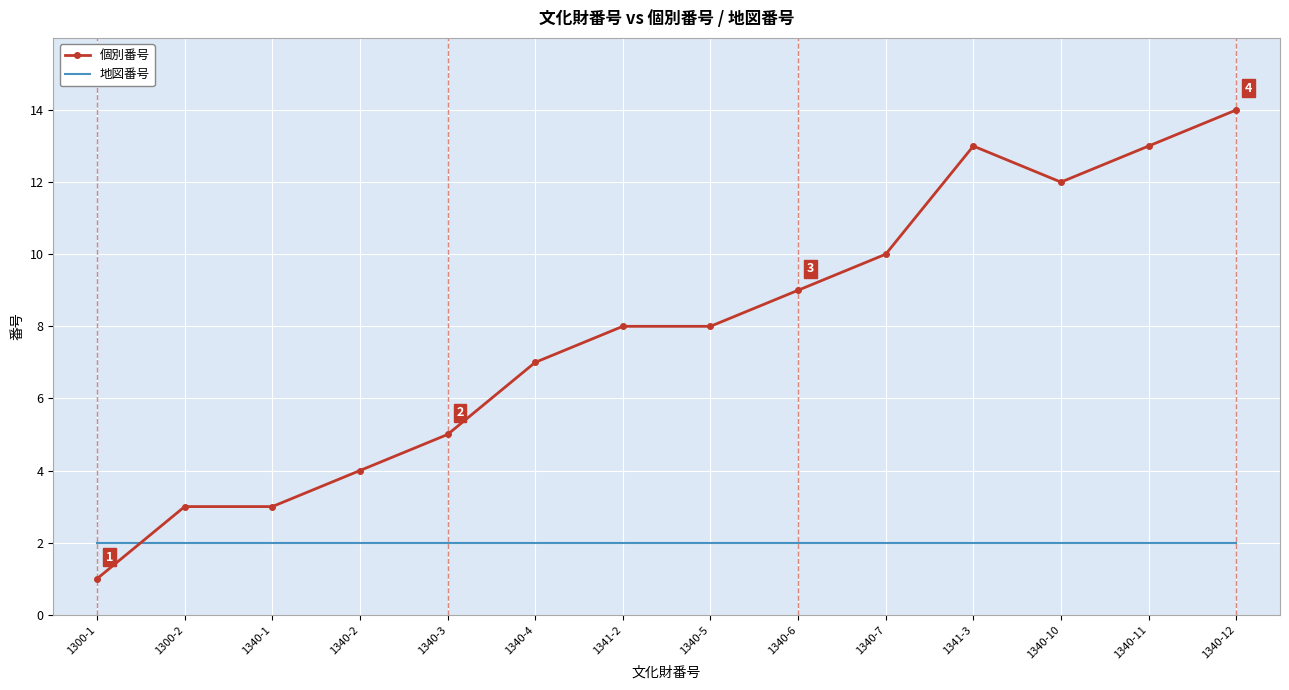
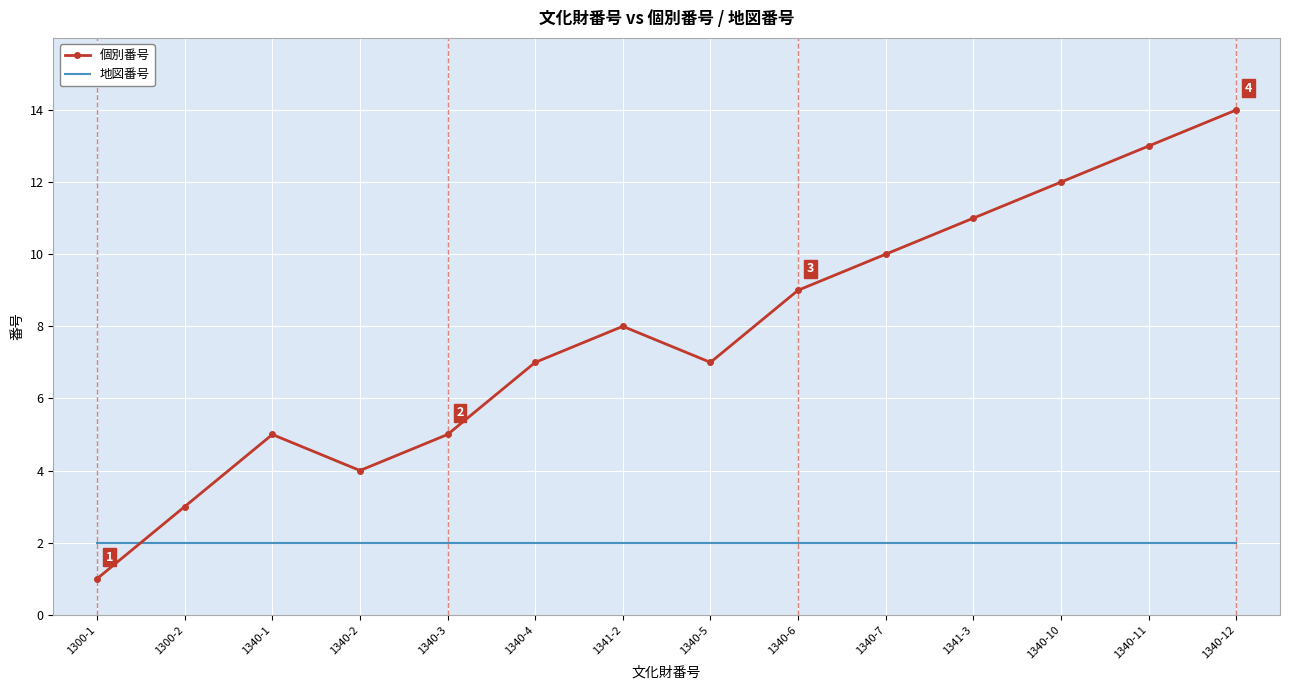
  {
    "個別番号": {
      "1300-2": 3,
-     "1340-1": 3,
+     "1340-1": 5,
      "1340-2": 4,
      "1340-4": 7,
      "1341-2": 8,
-     "1340-5": 8,
+     "1340-5": 7,
      "1340-7": 10,
-     "1341-3": 13,
+     "1341-3": 11,
      "1340-10": 12,
      "1340-11": 13
    },
    "地図番号": {
      "1300-2": 2,
      "1340-1": 2,
      "1340-2": 2,
      "1340-3": 2,
      "1340-4": 2,
      "1341-2": 2,
      "1340-5": 2,
      "1340-6": 2,
      "1340-7": 2,
      "1341-3": 2,
      "1340-10": 2,
      "1340-11": 2,
      "1340-12": 2
    }
  }
